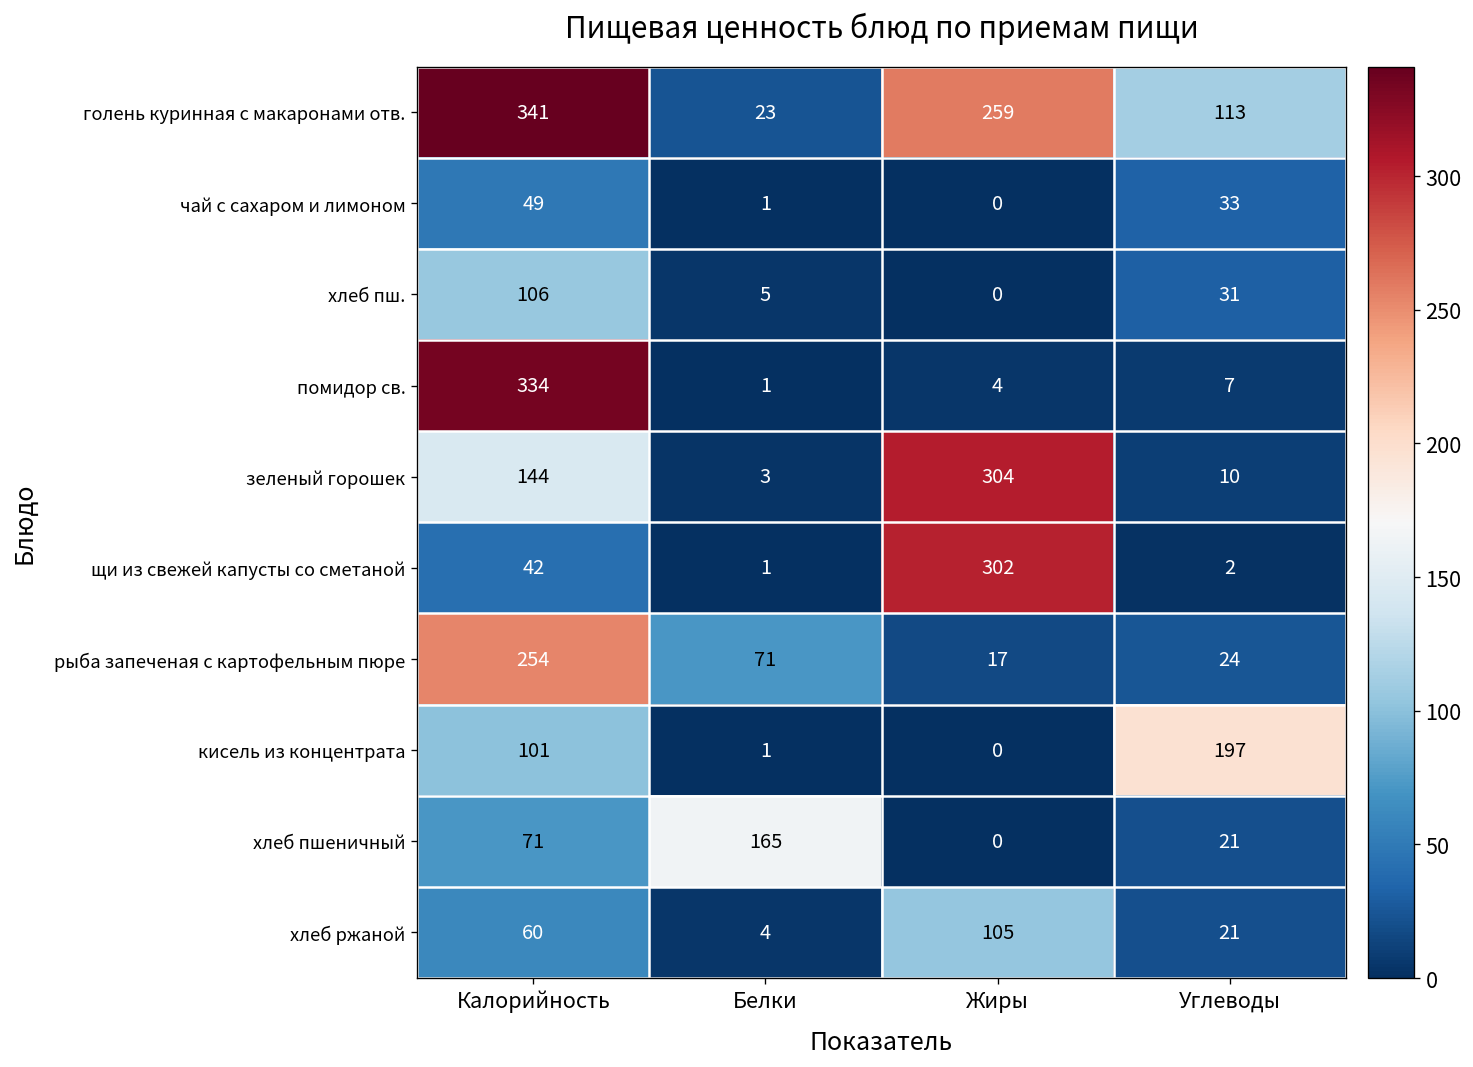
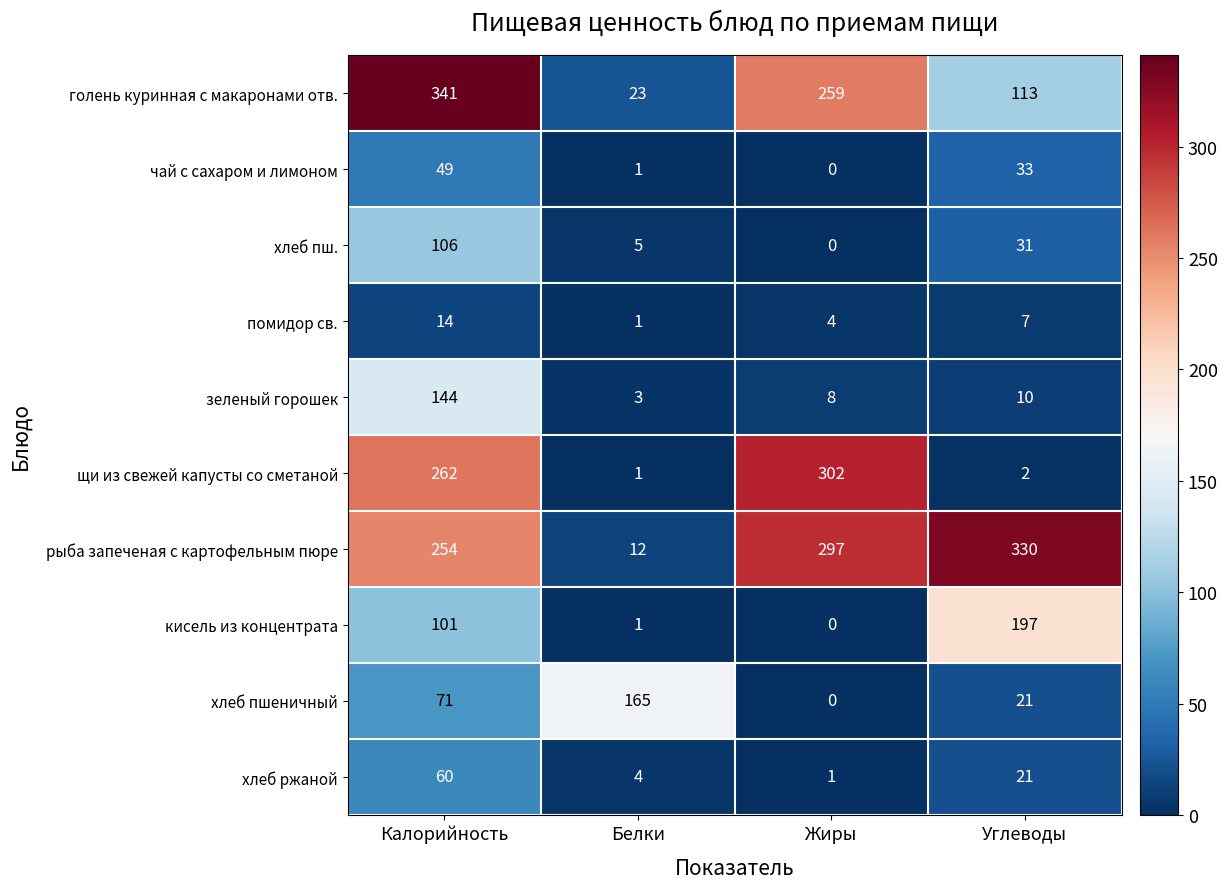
  {
    "голень куринная с макаронами отв.": {
      "Калорийность": 341,
      "Белки": 23,
      "Жиры": 259,
      "Углеводы": 113
    },
    "чай с сахаром и лимоном": {
      "Калорийность": 49,
      "Белки": 1,
      "Жиры": 0,
      "Углеводы": 33
    },
    "хлеб пш.": {
      "Калорийность": 106,
      "Белки": 5,
      "Жиры": 0,
      "Углеводы": 31
    },
    "помидор св.": {
-     "Калорийность": 334,
+     "Калорийность": 14,
      "Белки": 1,
      "Жиры": 4,
      "Углеводы": 7
    },
    "зеленый горошек": {
      "Калорийность": 144,
      "Белки": 3,
-     "Жиры": 304,
+     "Жиры": 8,
      "Углеводы": 10
    },
    "щи из свежей капусты со сметаной": {
-     "Калорийность": 42,
+     "Калорийность": 262,
      "Белки": 1,
      "Жиры": 302,
      "Углеводы": 2
    },
    "рыба запеченая с картофельным пюре": {
      "Калорийность": 254,
-     "Белки": 71,
-     "Жиры": 17,
-     "Углеводы": 24
+     "Белки": 12,
+     "Жиры": 297,
+     "Углеводы": 330
    },
    "кисель из концентрата": {
      "Калорийность": 101,
      "Белки": 1,
      "Жиры": 0,
      "Углеводы": 197
    },
    "хлеб пшеничный": {
      "Калорийность": 71,
      "Белки": 165,
      "Жиры": 0,
      "Углеводы": 21
    },
    "хлеб ржаной": {
      "Калорийность": 60,
      "Белки": 4,
-     "Жиры": 105,
+     "Жиры": 1,
      "Углеводы": 21
    }
  }
